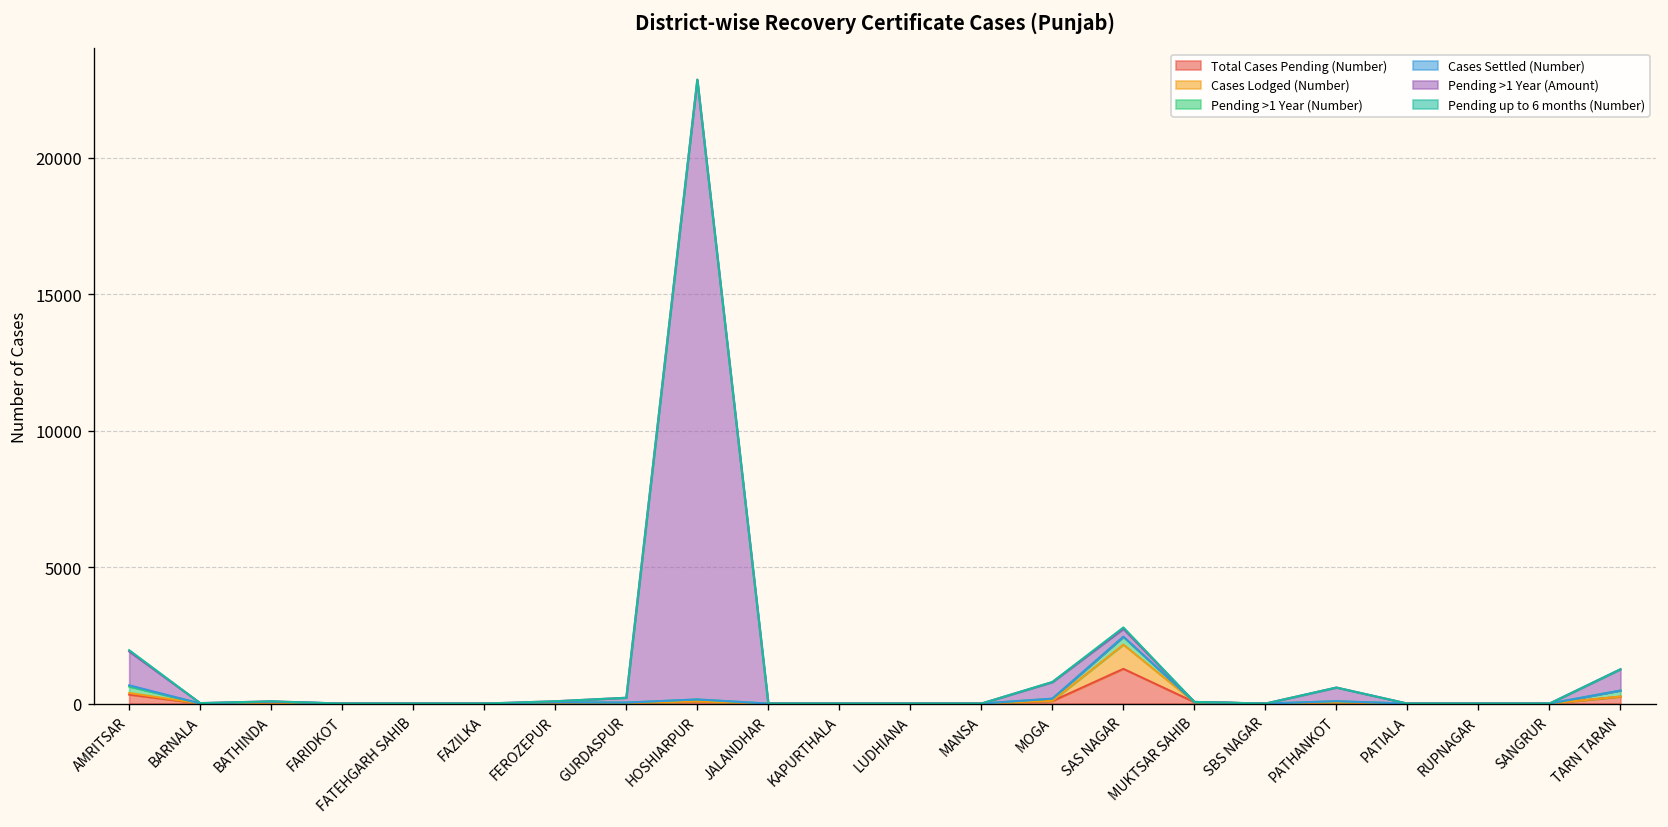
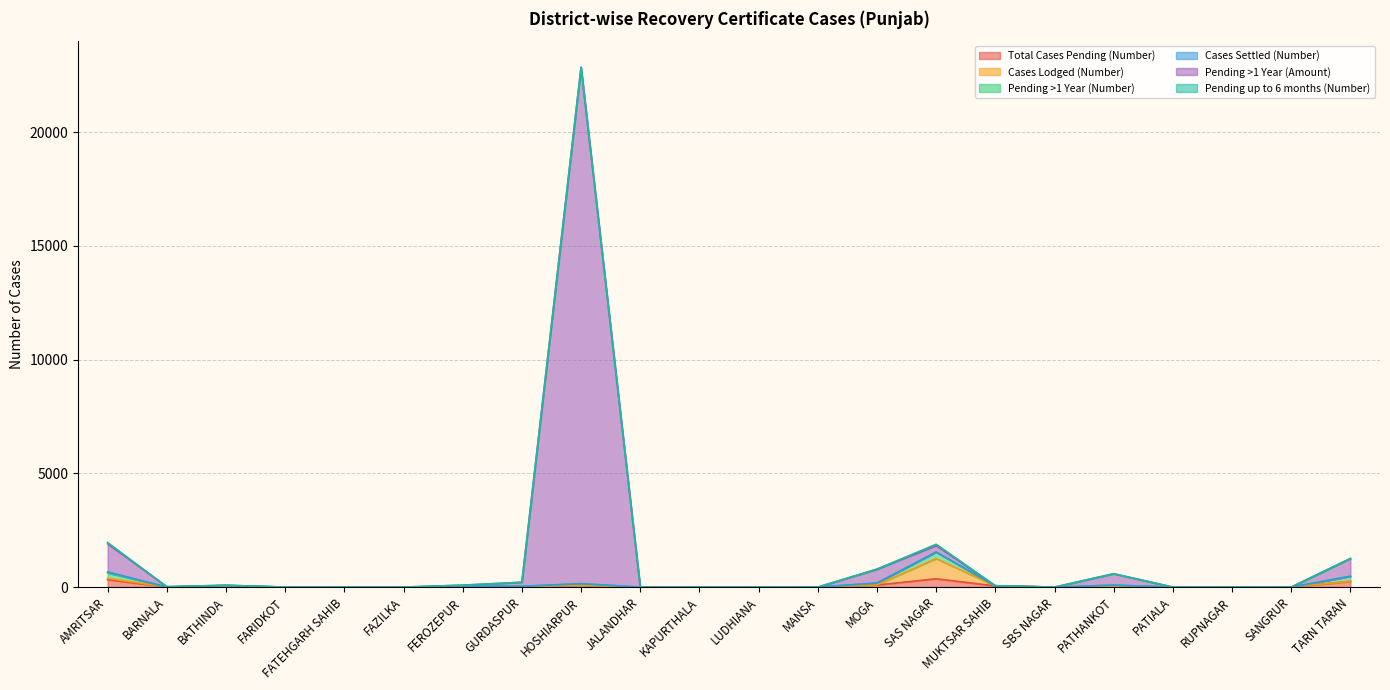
  {
    "Total Cases Pending (Number)": {
-     "SAS NAGAR": 1300
+     "SAS NAGAR": 400
    },
    "Cases Lodged (Number)": {
      "SAS NAGAR": 900
    }
  }
